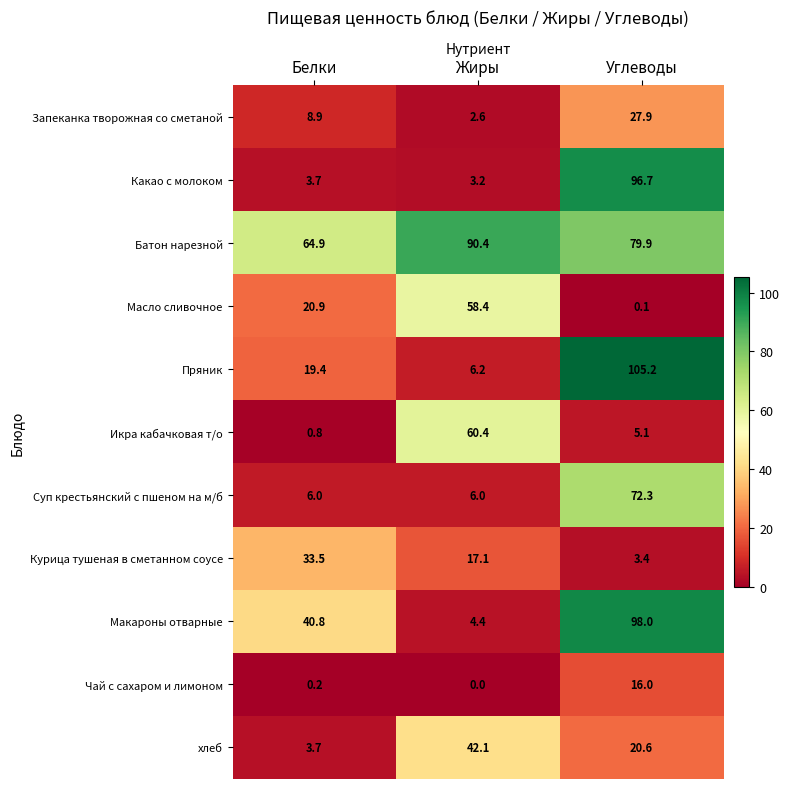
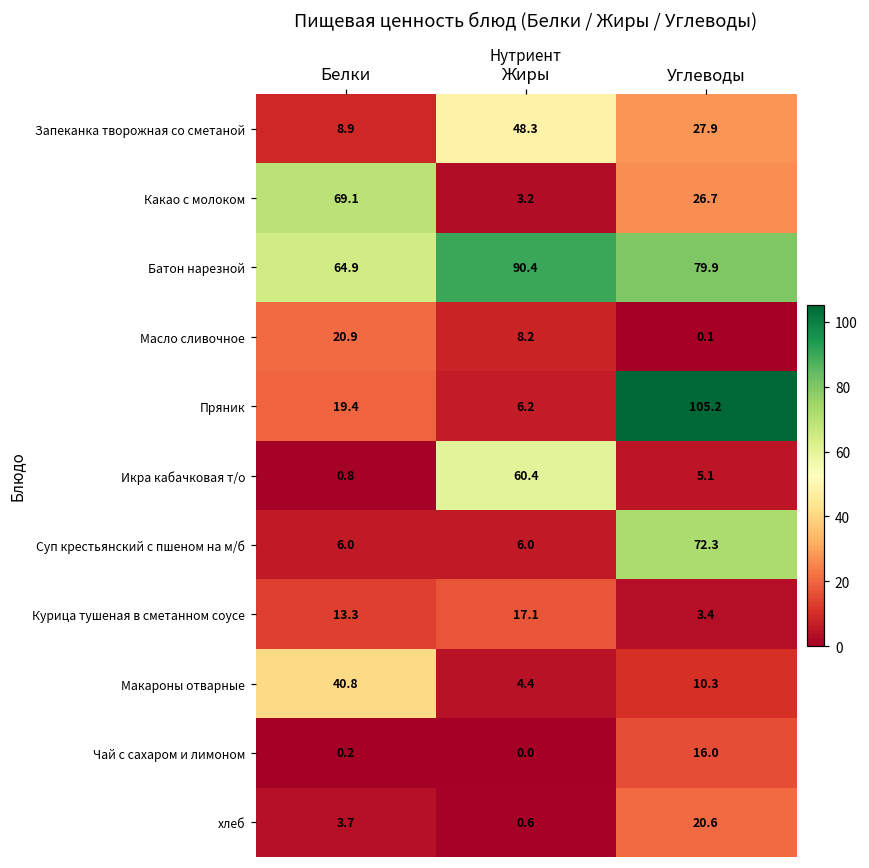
  {
    "Запеканка творожная со сметаной": {
      "Белки": 8.9,
-     "Жиры": 2.6,
+     "Жиры": 48.3,
      "Углеводы": 27.9
    },
    "Какао с молоком": {
-     "Белки": 3.7,
+     "Белки": 69.1,
      "Жиры": 3.2,
-     "Углеводы": 96.7
+     "Углеводы": 26.7
    },
    "Батон нарезной": {
      "Белки": 64.9,
      "Жиры": 90.4,
      "Углеводы": 79.9
    },
    "Масло сливочное": {
      "Белки": 20.9,
-     "Жиры": 58.4,
+     "Жиры": 8.2,
      "Углеводы": 0.1
    },
    "Пряник": {
      "Белки": 19.4,
      "Жиры": 6.2,
      "Углеводы": 105.2
    },
    "Икра кабачковая т/о": {
      "Белки": 0.8,
      "Жиры": 60.4,
      "Углеводы": 5.1
    },
    "Суп крестьянский с пшеном на м/б": {
      "Белки": 6.0,
      "Жиры": 6.0,
      "Углеводы": 72.3
    },
    "Курица тушеная в сметанном соусе": {
-     "Белки": 33.5,
+     "Белки": 13.3,
      "Жиры": 17.1,
      "Углеводы": 3.4
    },
    "Макароны отварные": {
      "Белки": 40.8,
      "Жиры": 4.4,
-     "Углеводы": 98.0
+     "Углеводы": 10.3
    },
    "Чай с сахаром и лимоном": {
      "Белки": 0.2,
      "Жиры": 0.0,
      "Углеводы": 16.0
    },
    "хлеб": {
      "Белки": 3.7,
-     "Жиры": 42.1,
+     "Жиры": 0.6,
      "Углеводы": 20.6
    }
  }
